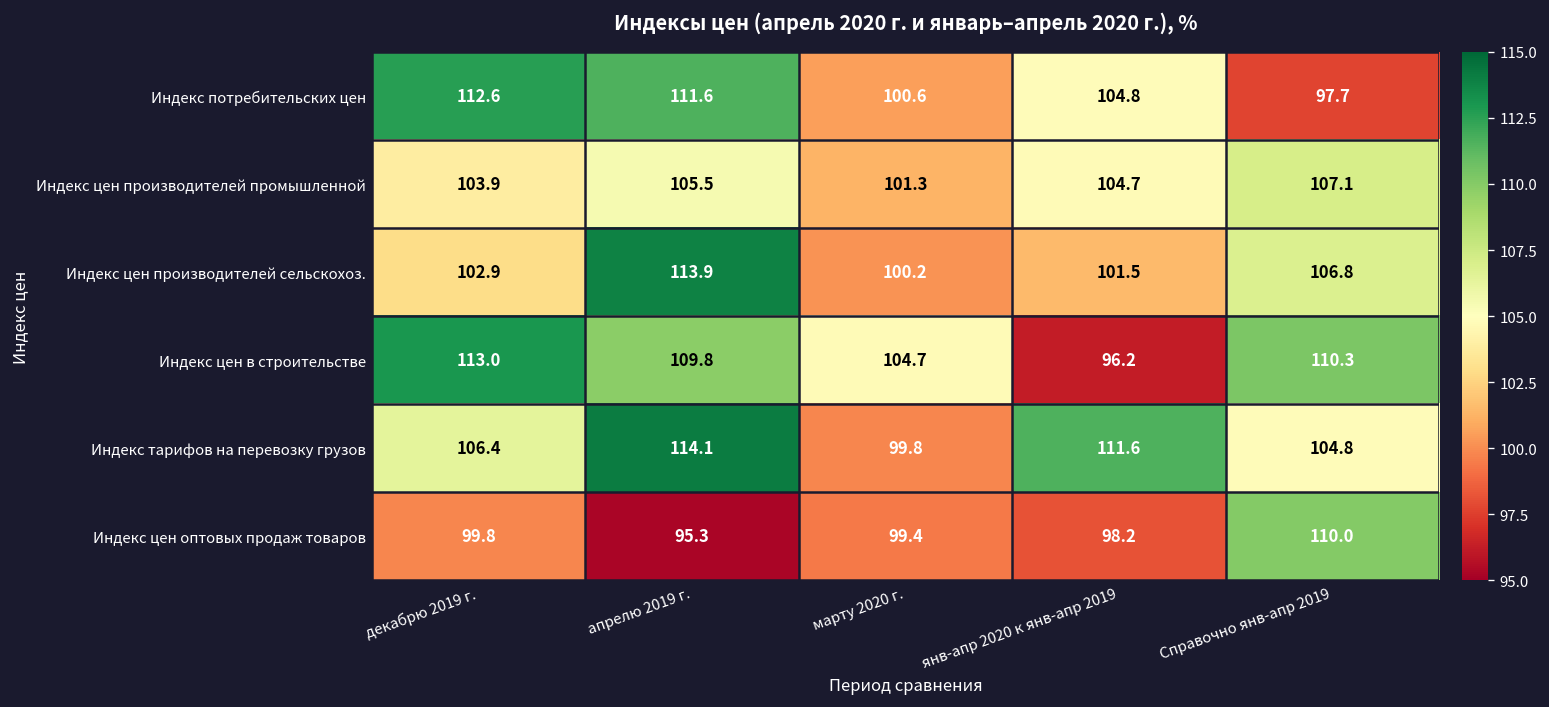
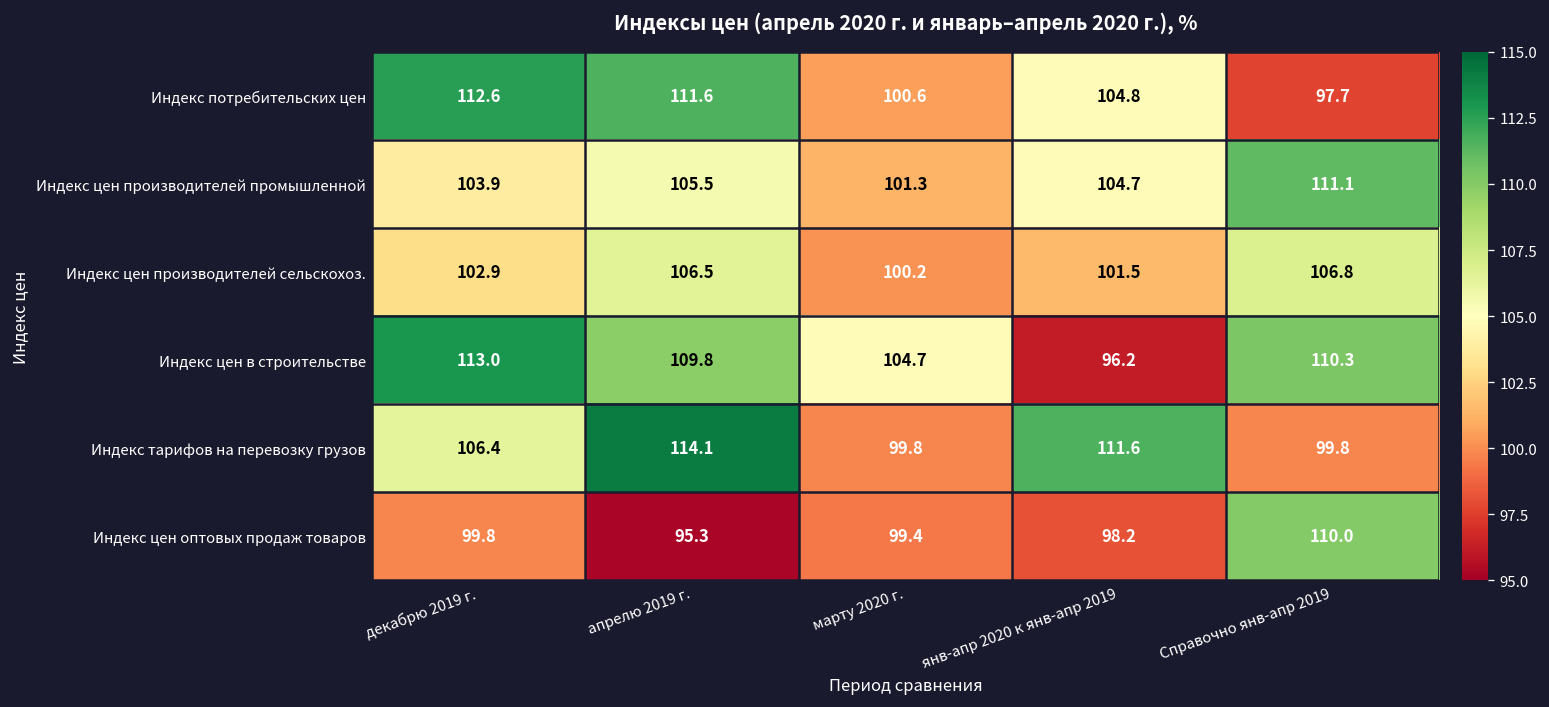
  {
    "Индекс потребительских цен": {
      "декабрю 2019 г.": 112.6,
      "апрелю 2019 г.": 111.6,
      "марту 2020 г.": 100.6,
      "янв-апр 2020 к янв-апр 2019": 104.8,
      "Справочно янв-апр 2019": 97.7
    },
    "Индекс цен производителей промышленной": {
      "декабрю 2019 г.": 103.9,
      "апрелю 2019 г.": 105.5,
      "марту 2020 г.": 101.3,
      "янв-апр 2020 к янв-апр 2019": 104.7,
-     "Справочно янв-апр 2019": 107.1
+     "Справочно янв-апр 2019": 111.1
    },
    "Индекс цен производителей сельскохоз.": {
      "декабрю 2019 г.": 102.9,
-     "апрелю 2019 г.": 113.9,
+     "апрелю 2019 г.": 106.5,
      "марту 2020 г.": 100.2,
      "янв-апр 2020 к янв-апр 2019": 101.5,
      "Справочно янв-апр 2019": 106.8
    },
    "Индекс цен в строительстве": {
      "декабрю 2019 г.": 113.0,
      "апрелю 2019 г.": 109.8,
      "марту 2020 г.": 104.7,
      "янв-апр 2020 к янв-апр 2019": 96.2,
      "Справочно янв-апр 2019": 110.3
    },
    "Индекс тарифов на перевозку грузов": {
      "декабрю 2019 г.": 106.4,
      "апрелю 2019 г.": 114.1,
      "марту 2020 г.": 99.8,
      "янв-апр 2020 к янв-апр 2019": 111.6,
-     "Справочно янв-апр 2019": 104.8
+     "Справочно янв-апр 2019": 99.8
    },
    "Индекс цен оптовых продаж товаров": {
      "декабрю 2019 г.": 99.8,
      "апрелю 2019 г.": 95.3,
      "марту 2020 г.": 99.4,
      "янв-апр 2020 к янв-апр 2019": 98.2,
      "Справочно янв-апр 2019": 110.0
    }
  }
